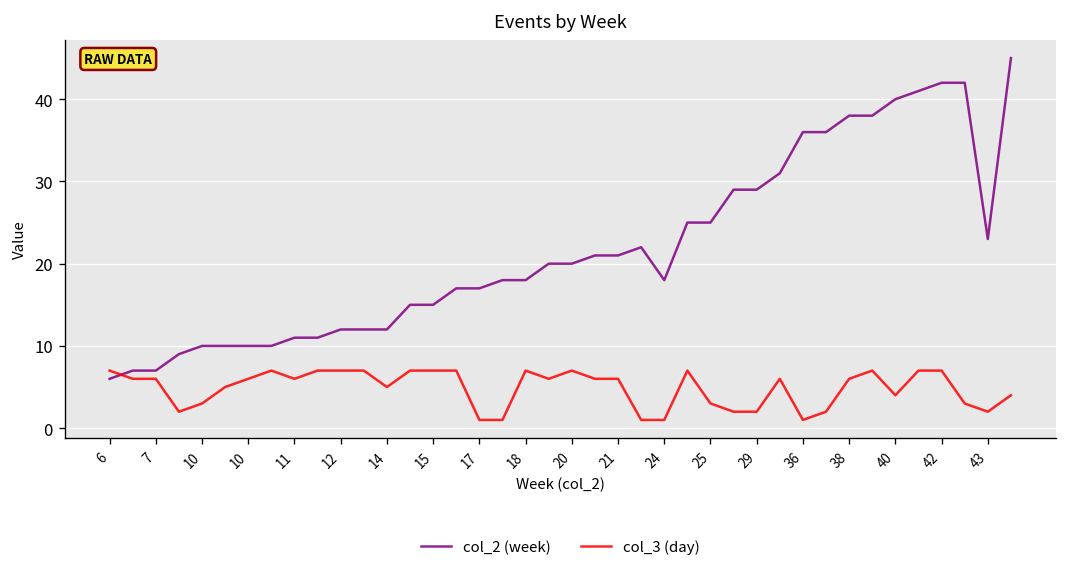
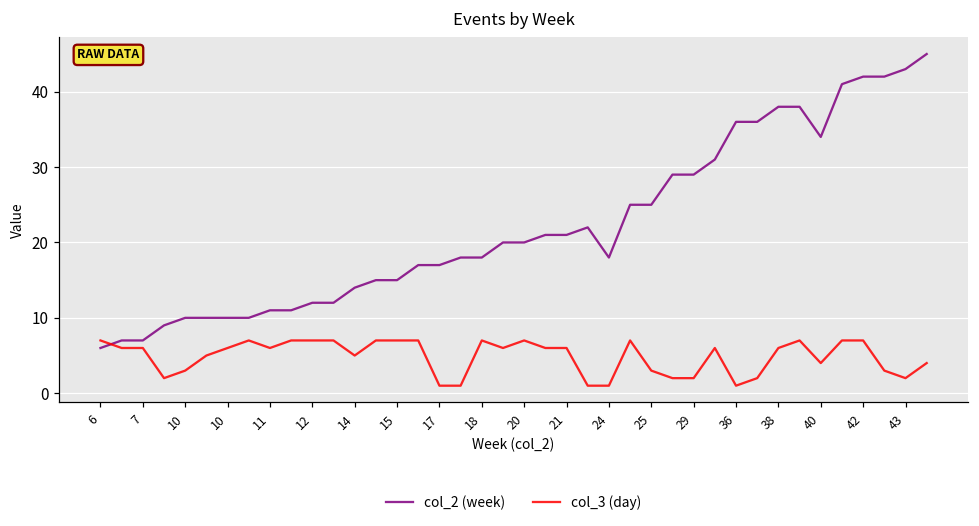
  {
    "col_2 (week)": {
      "6": 6,
-     "14": 12,
+     "14": 14,
      "24": 18,
-     "40": 40,
-     "43": 23
+     "40": 34,
+     "43": 43
    },
    "col_3 (day)": {
      "6": 7,
      "14": 5,
      "24": 1,
      "40": 4,
      "43": 2
    }
  }
